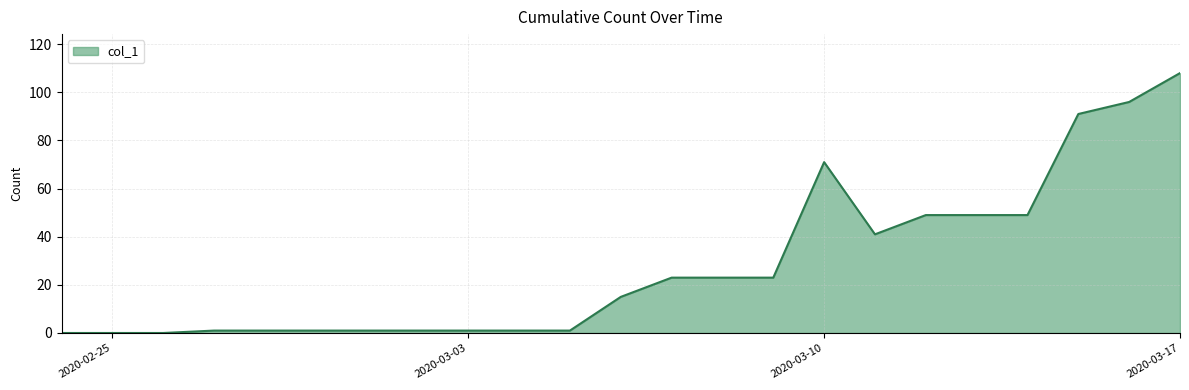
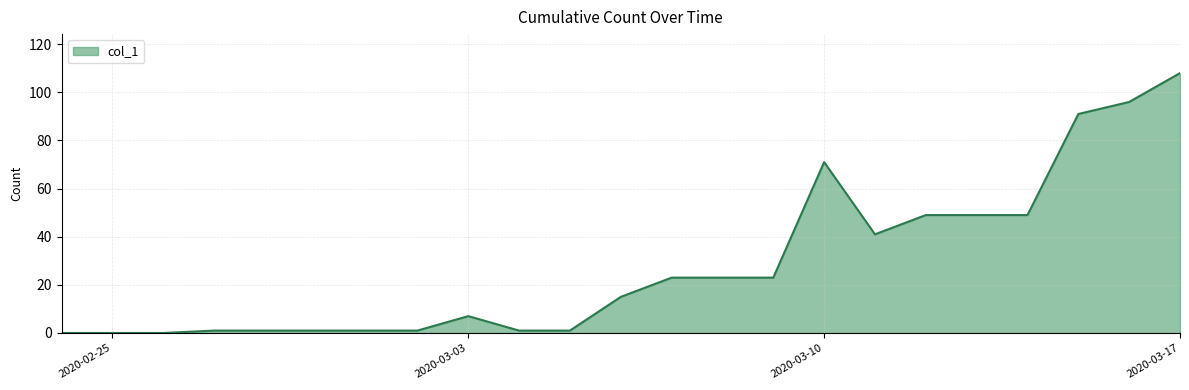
  {
    "2020-02-25": 0,
-   "2020-03-03": 1,
+   "2020-03-03": 7,
    "2020-03-10": 71,
    "2020-03-17": 108
  }
